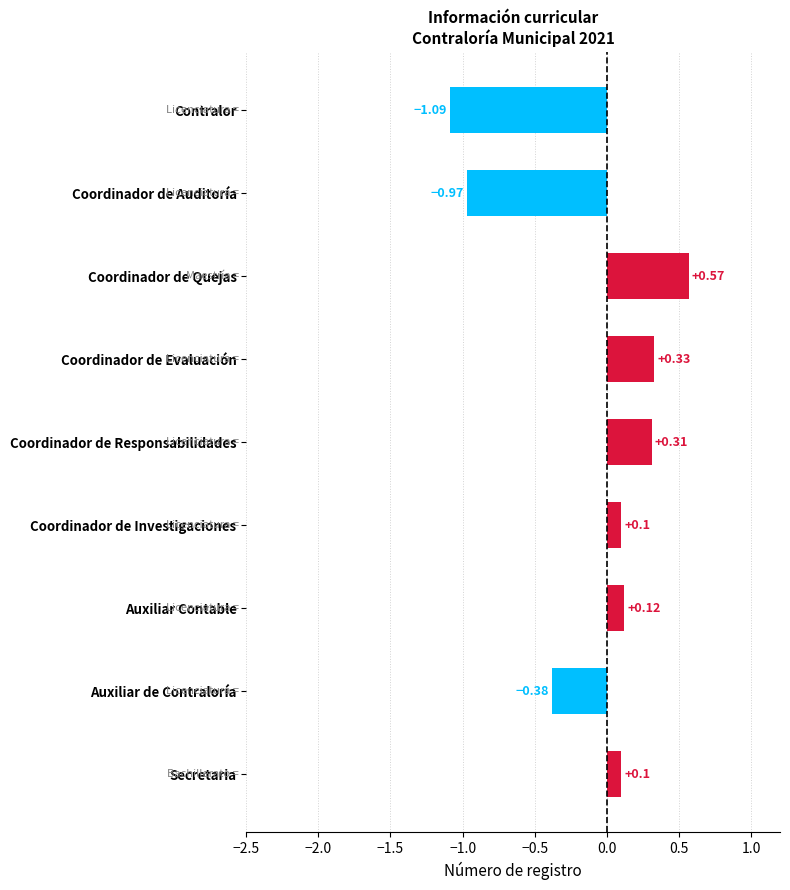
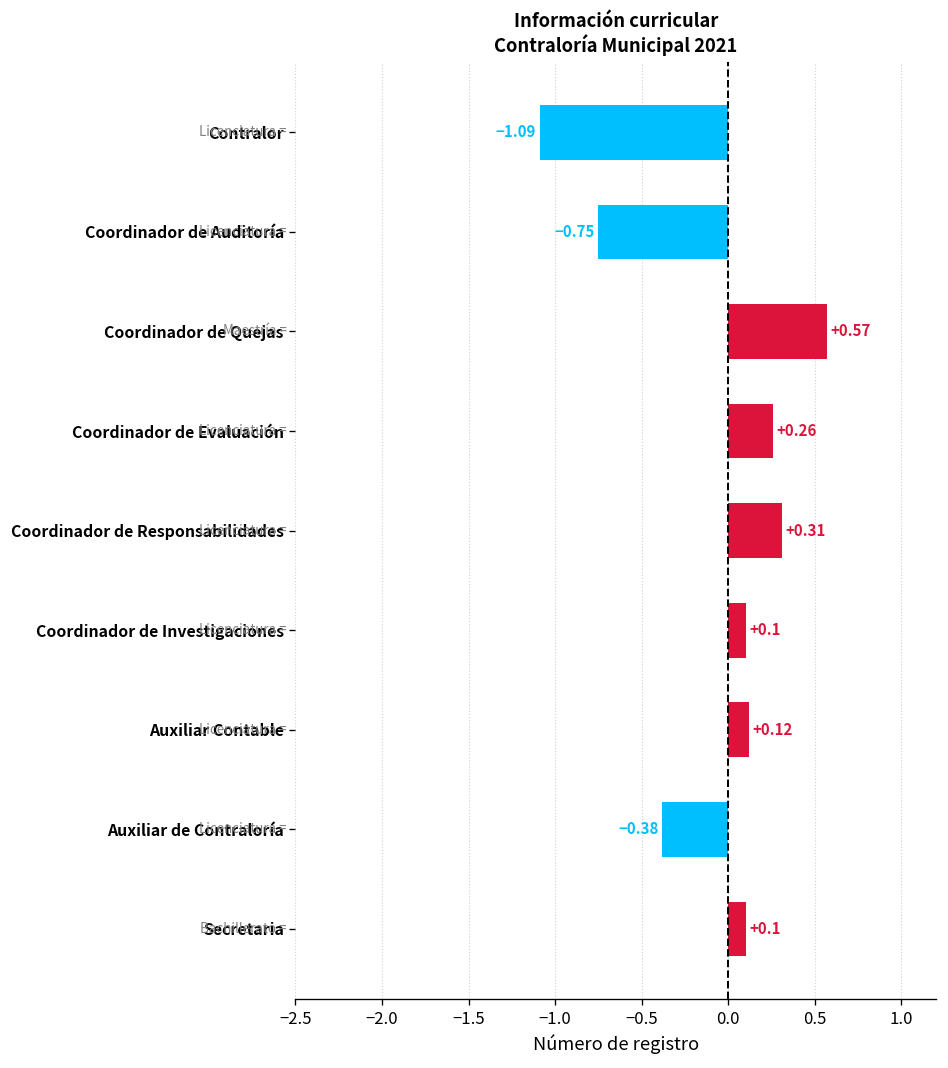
  {
    "Contralor": "-1.09",
-   "Coordinador de Auditoría": "-0.97",
+   "Coordinador de Auditoría": "-0.75",
    "Coordinador de Quejas": "+0.57",
-   "Coordinador de Evaluación": "+0.33",
+   "Coordinador de Evaluación": "+0.26",
    "Coordinador de Responsabilidades": "+0.31",
    "Coordinador de Investigaciones": "+0.1",
    "Auxiliar Contable": "+0.12",
    "Auxiliar de Contraloría": "-0.38",
    "Secretaria": "+0.1"
  }
